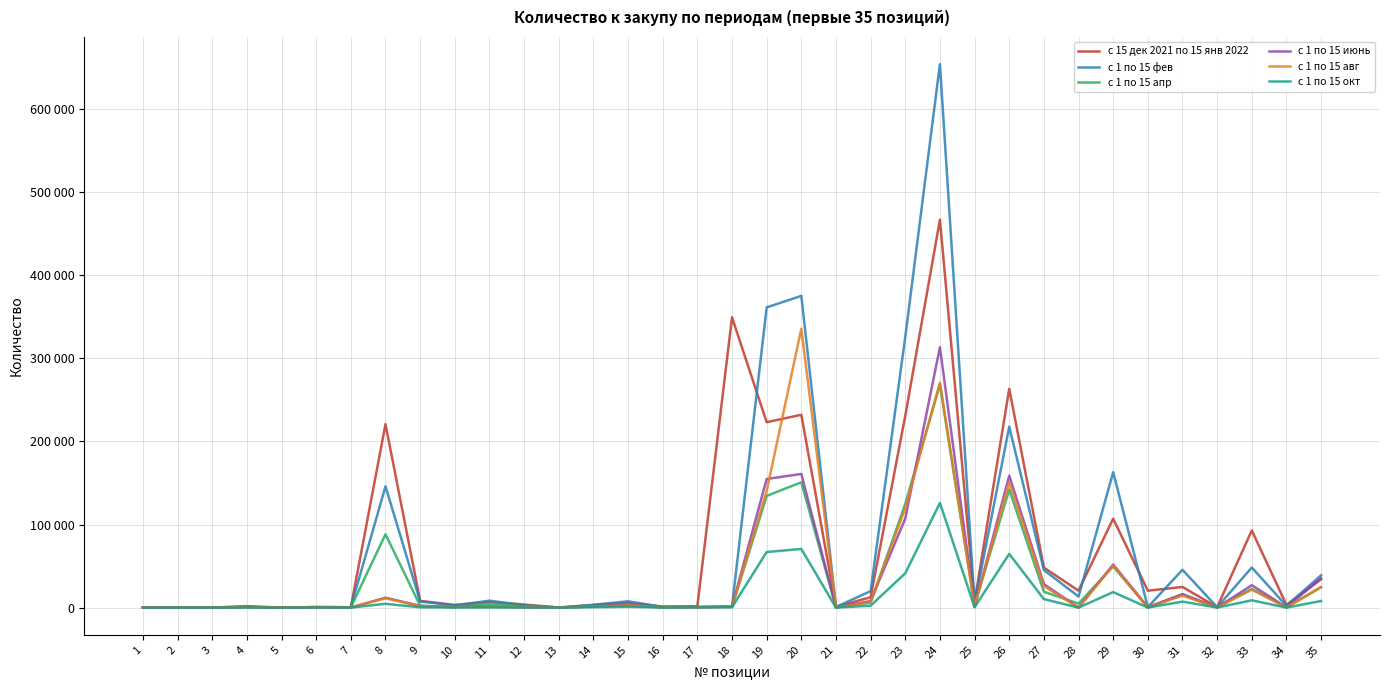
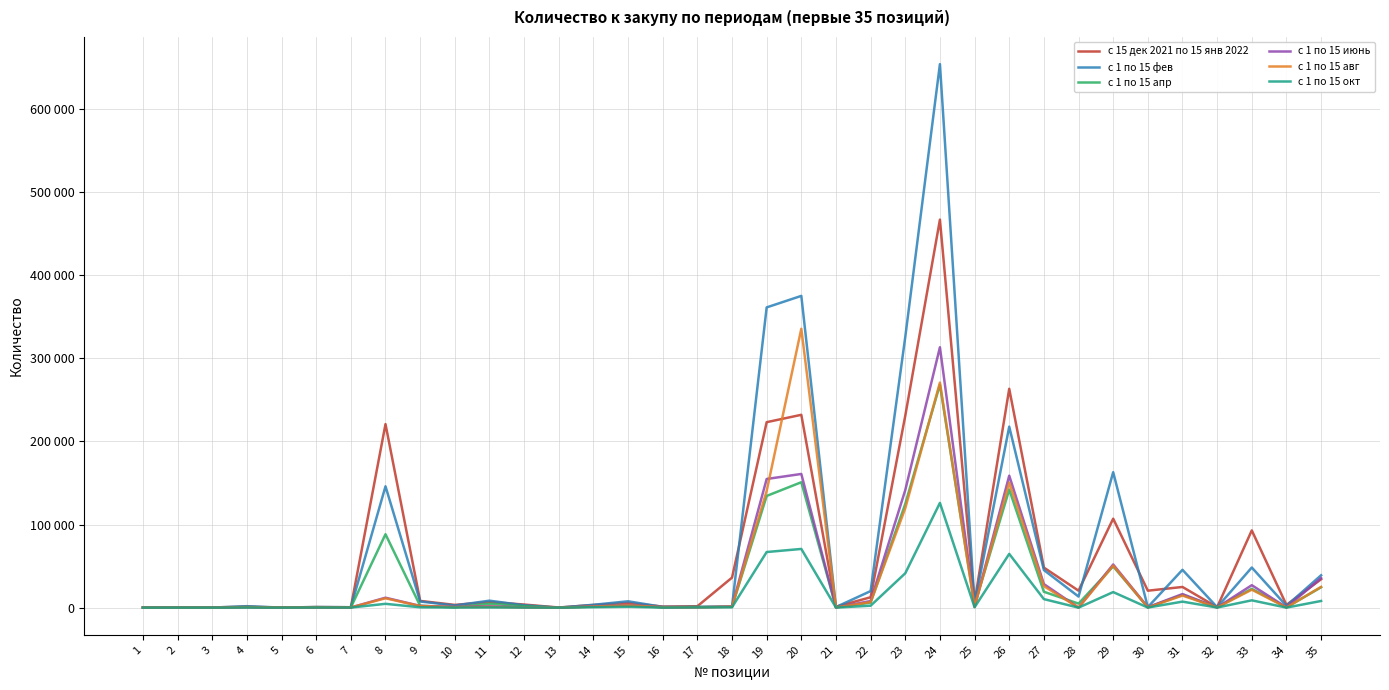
  {
    "с 15 дек 2021 по 15 янв 2022": {
      "8": 220000,
-     "18": 350000,
+     "18": 40000,
      "19": 220000,
      "20": 230000,
      "22": 10000,
      "23": 230000,
      "24": 470000,
      "26": 260000,
      "28": 20000,
      "29": 110000,
      "30": 20000,
      "31": 20000,
      "33": 90000
    },
    "с 1 по 15 фев": {
      "8": 150000,
      "19": 360000,
      "20": 370000,
      "22": 20000,
      "23": 330000,
      "24": 650000,
      "26": 220000,
      "28": 10000,
      "29": 160000,
      "31": 50000,
      "33": 50000,
      "35": 40000
    },
    "с 1 по 15 июнь": {
      "19": 150000,
      "20": 160000,
-     "23": 110000,
+     "23": 140000,
      "24": 310000,
      "26": 160000,
      "33": 30000
    },
    "с 1 по 15 авг": {
      "19": 140000,
      "20": 340000,
      "23": 120000,
      "26": 150000
    }
  }
